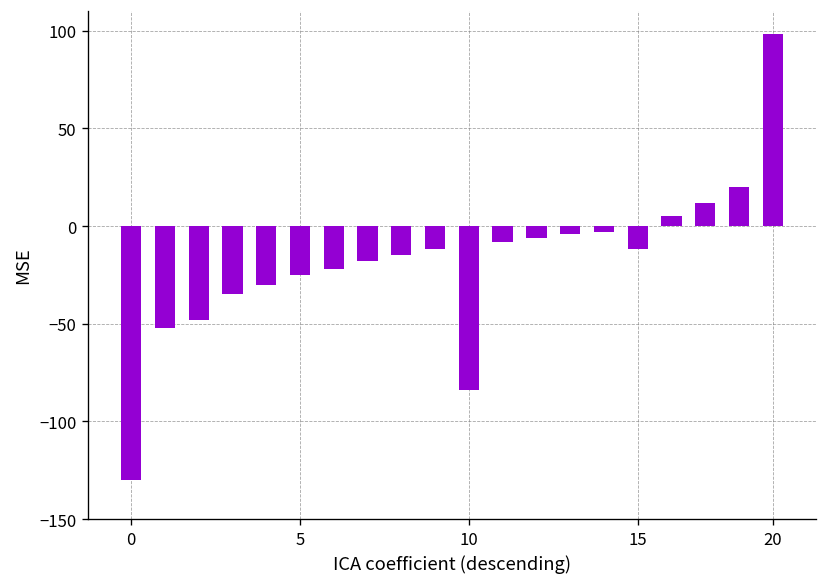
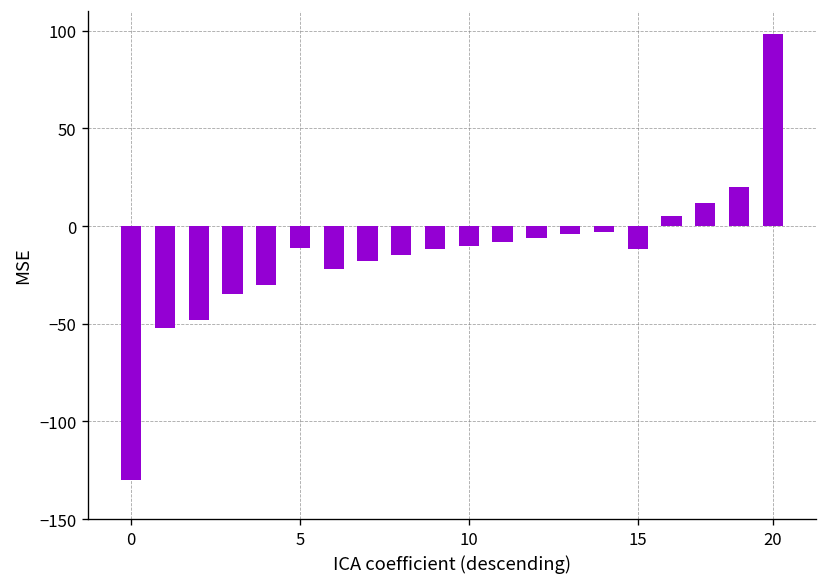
  {
    "0": -130,
-   "5": -25,
-   "10": -84,
+   "5": -11,
+   "10": -10,
    "15": -12,
    "20": 98
  }
